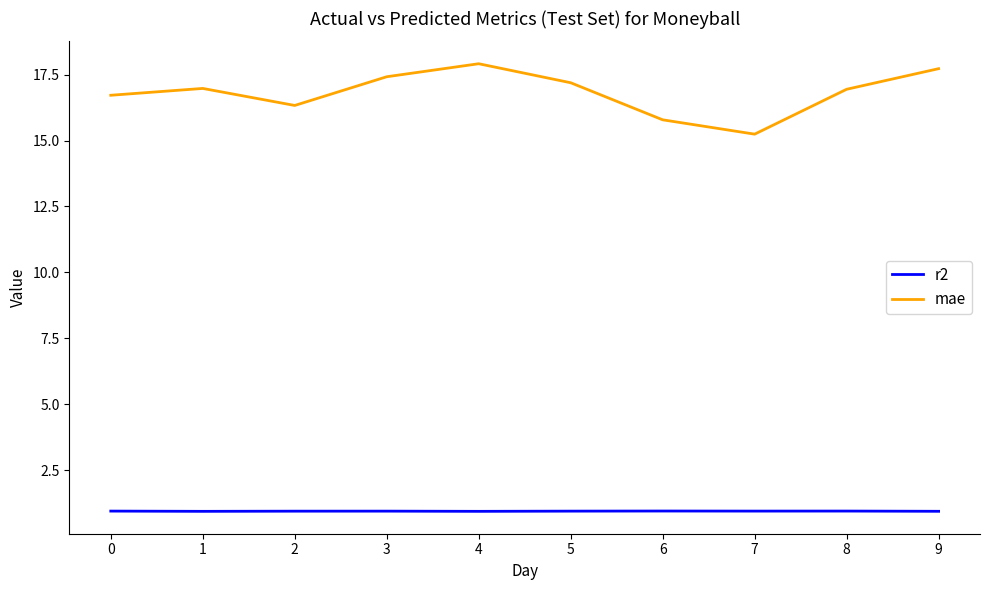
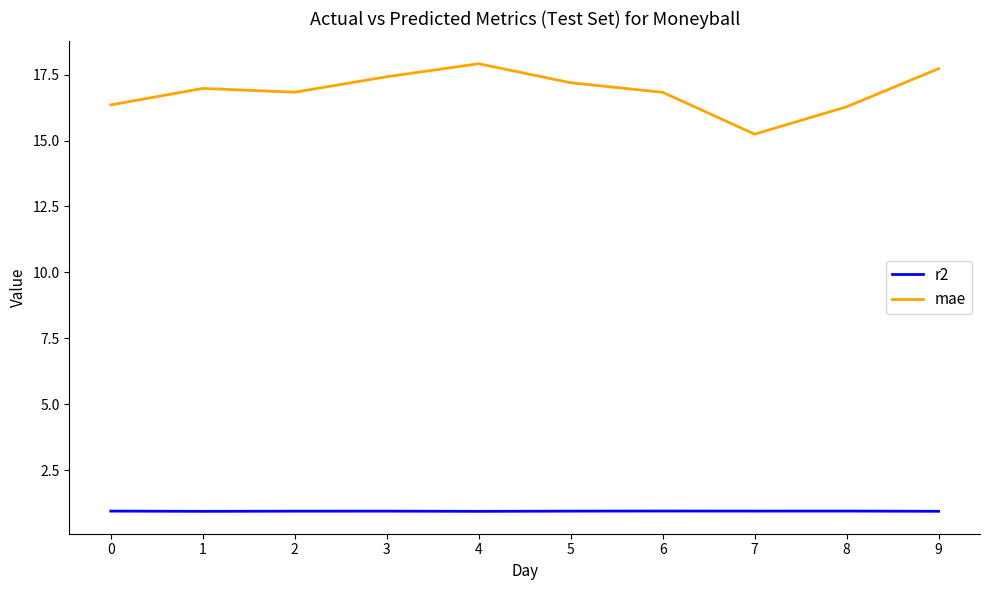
  {
    "r2": {
      "0": 0.9,
      "1": 0.9,
      "2": 0.9,
      "3": 0.9,
      "4": 0.9,
      "5": 0.9,
      "6": 1.0,
      "7": 0.9,
      "8": 1.0,
      "9": 0.9
    },
    "mae": {
-     "0": 16.7,
+     "0": 16.4,
      "1": 17.0,
-     "2": 16.3,
+     "2": 16.8,
      "3": 17.4,
      "4": 17.9,
      "5": 17.2,
-     "6": 15.8,
+     "6": 16.8,
      "7": 15.2,
-     "8": 16.9,
+     "8": 16.3,
      "9": 17.7
    }
  }
